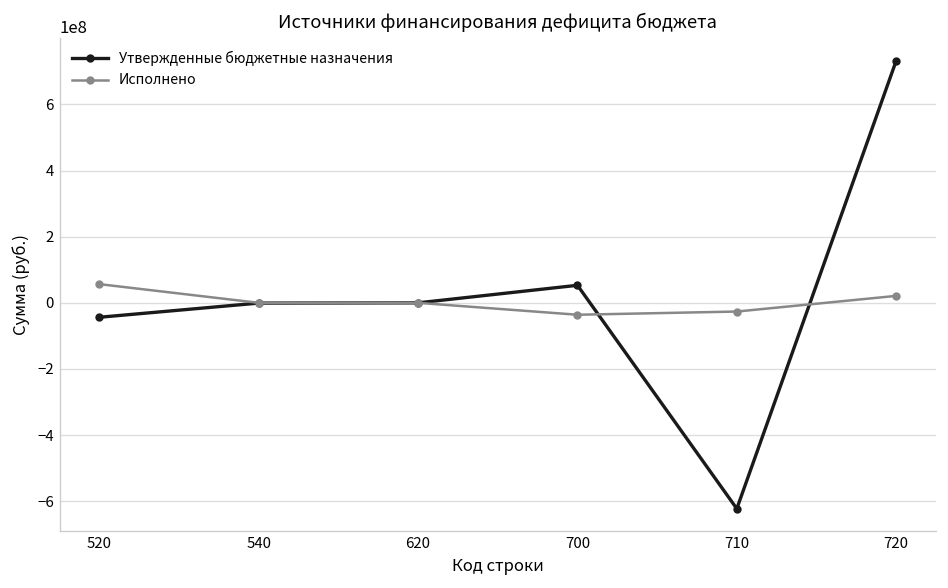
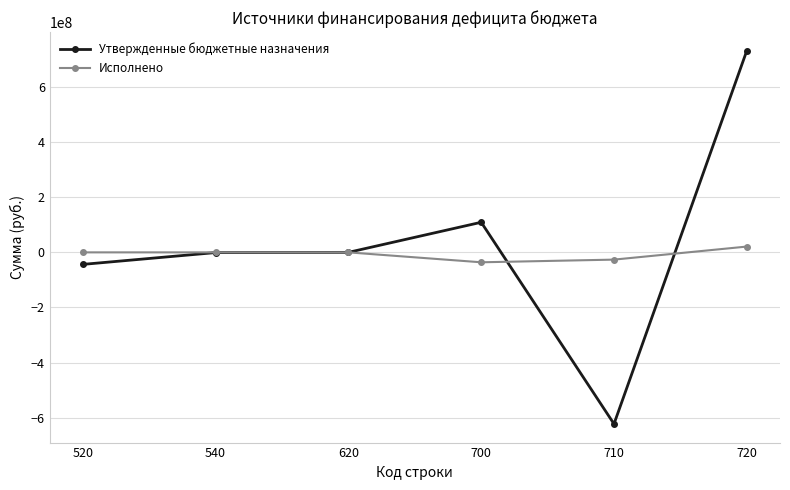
  {
    "Утвержденные бюджетные назначения": {
      "520": -40000000,
-     "700": 50000000,
+     "700": 110000000,
      "710": -620000000,
      "720": 730000000
    },
    "Исполнено": {
-     "520": 60000000,
+     "520": 0,
      "700": -40000000,
      "710": -30000000,
      "720": 20000000
    }
  }
